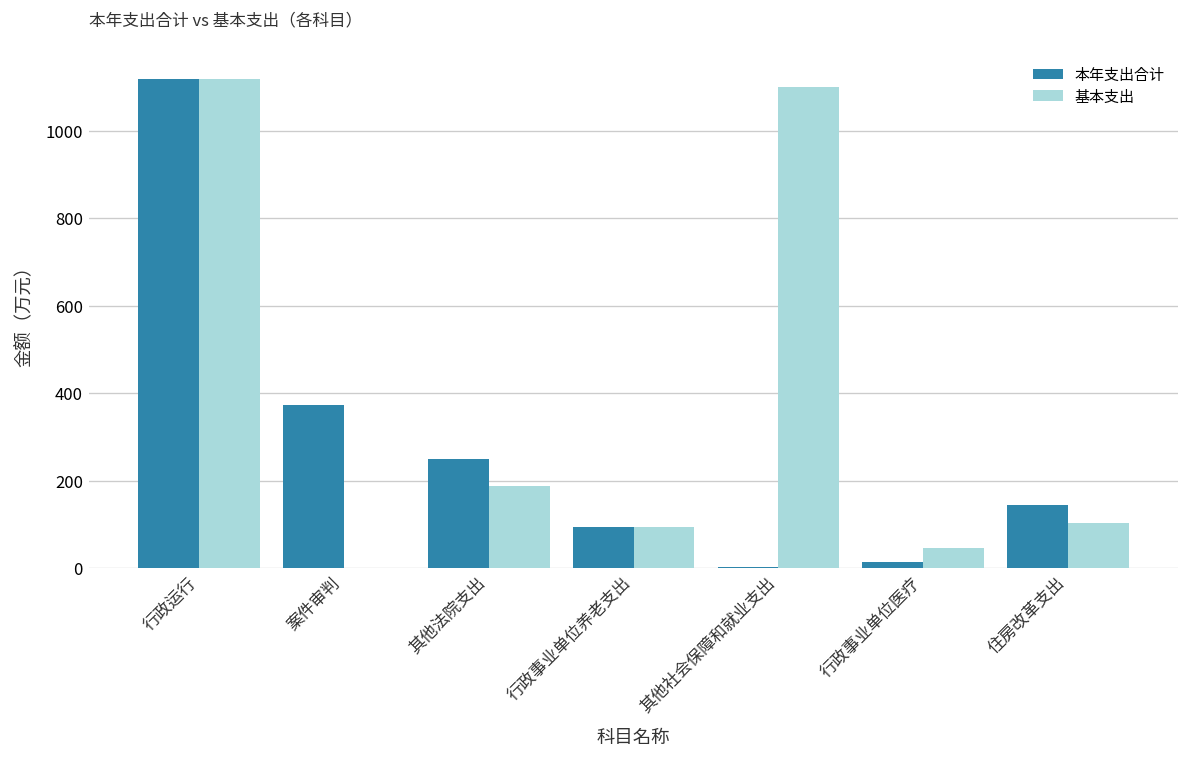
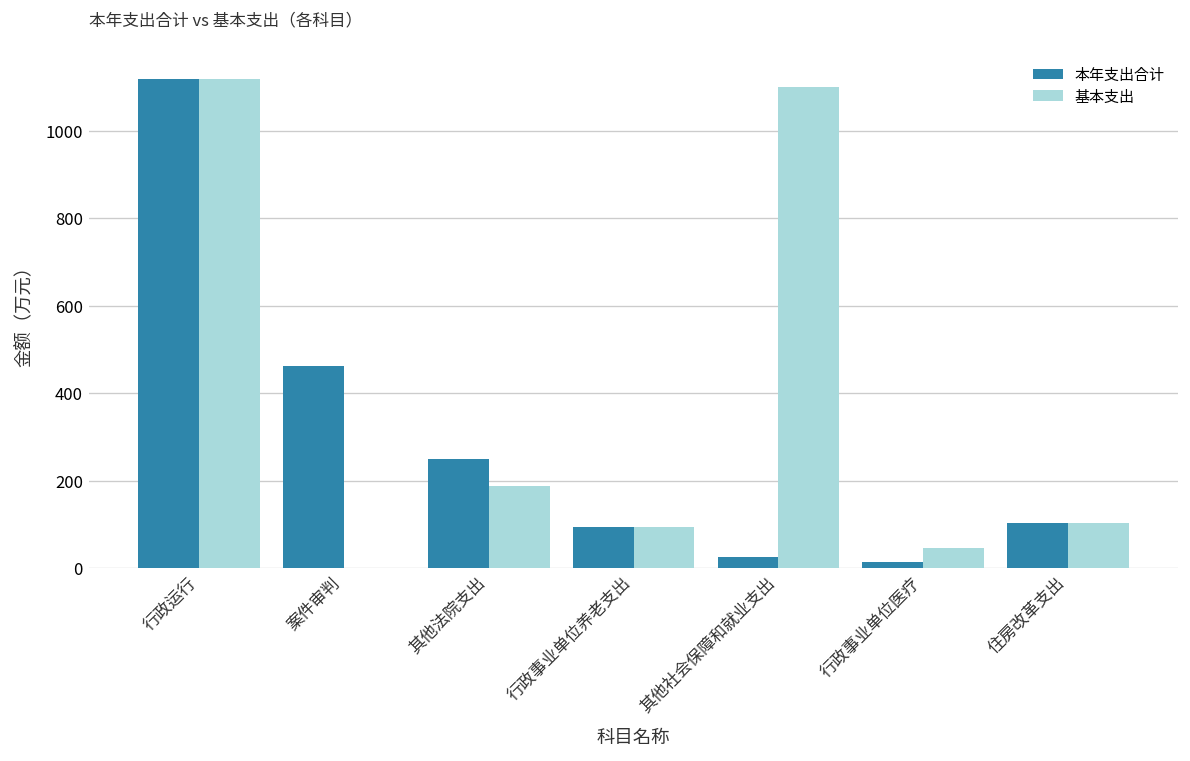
  {
    "本年支出合计": {
      "行政运行": 1120,
-     "案件审判": 370,
+     "案件审判": 460,
      "其他法院支出": 250,
      "行政事业单位养老支出": 90,
-     "其他社会保障和就业支出": 0,
+     "其他社会保障和就业支出": 30,
      "行政事业单位医疗": 10,
-     "住房改革支出": 150
+     "住房改革支出": 100
    },
    "基本支出": {
      "行政运行": 1120,
      "案件审判": 0,
      "其他法院支出": 190,
      "行政事业单位养老支出": 90,
      "其他社会保障和就业支出": 1100,
      "行政事业单位医疗": 50,
      "住房改革支出": 100
    }
  }
